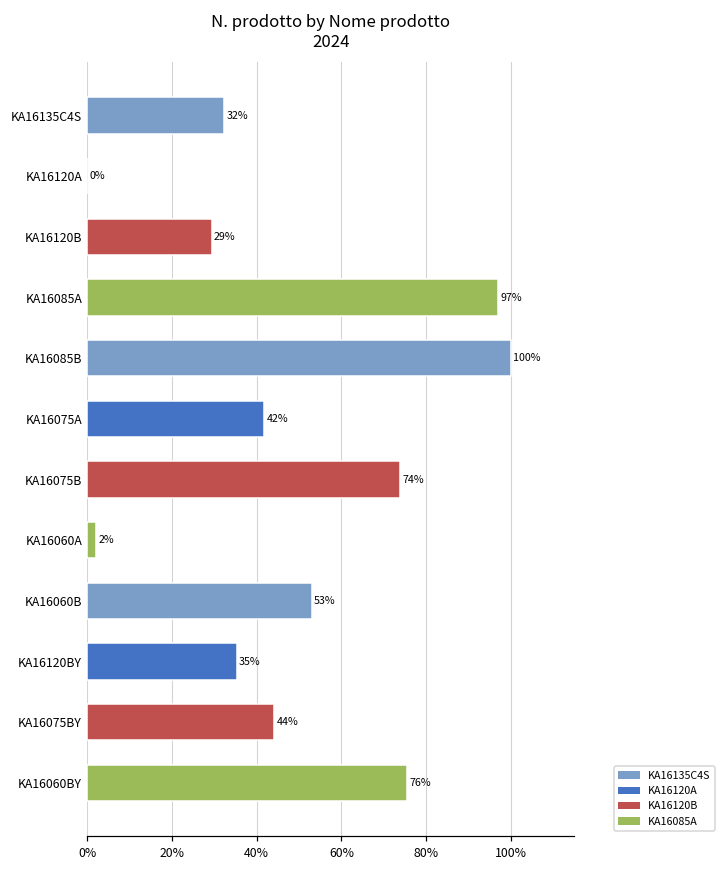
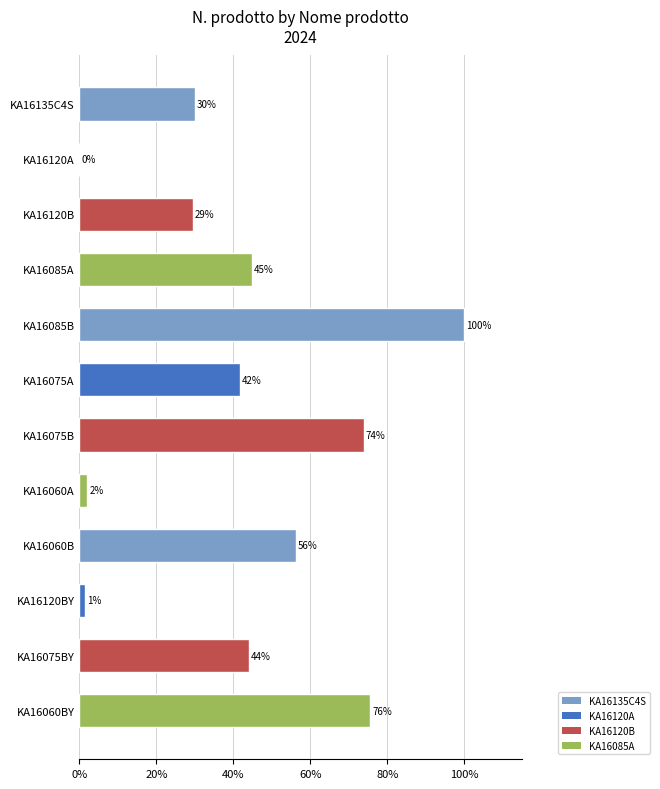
  {
-   "KA16135C4S": "32%",
+   "KA16135C4S": "30%",
    "KA16120A": "0%",
    "KA16120B": "29%",
-   "KA16085A": "97%",
+   "KA16085A": "45%",
    "KA16085B": "100%",
    "KA16075A": "42%",
    "KA16075B": "74%",
    "KA16060A": "2%",
-   "KA16060B": "53%",
-   "KA16120BY": "35%",
+   "KA16060B": "56%",
+   "KA16120BY": "1%",
    "KA16075BY": "44%",
    "KA16060BY": "76%"
  }
